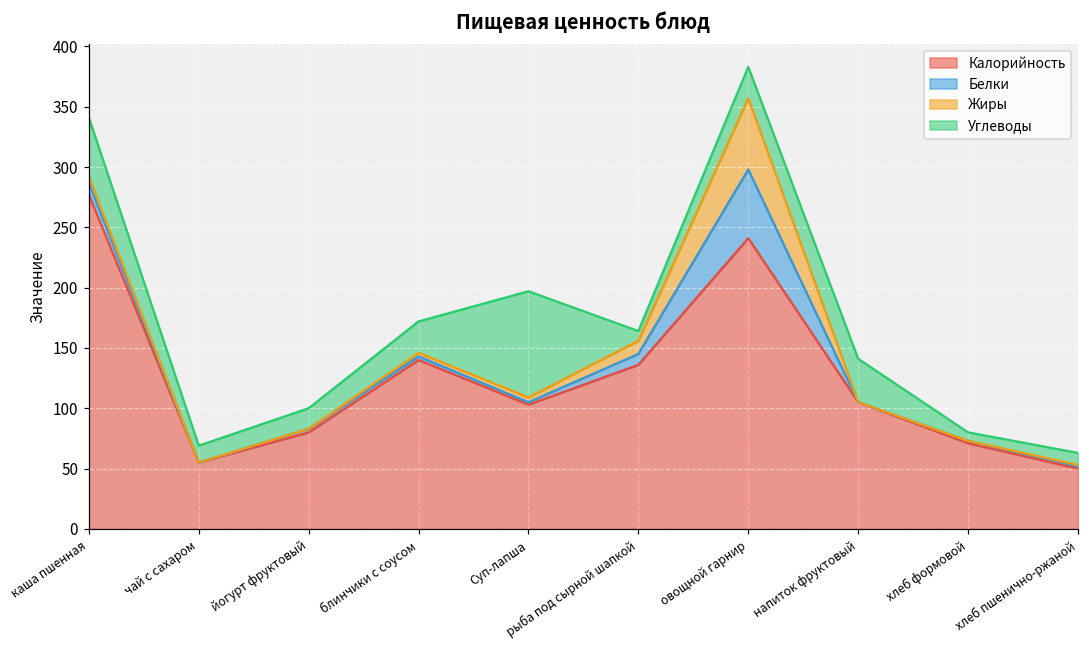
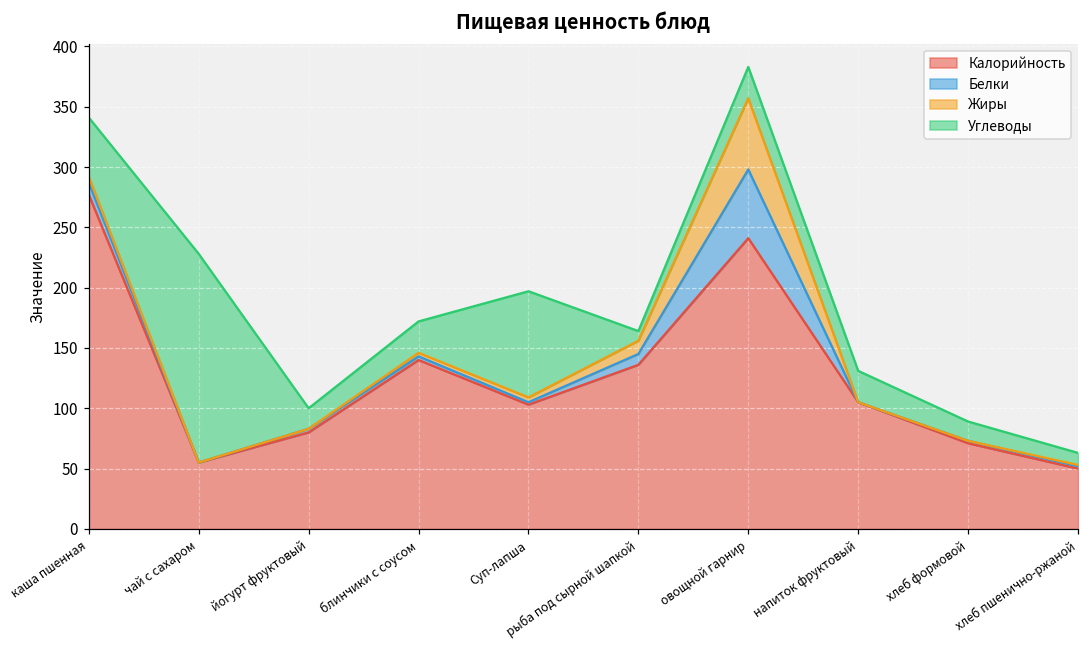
  {
    "Калорийность": {
      "каша пшенная": 277,
      "йогурт фруктовый": 80,
      "блинчики с соусом": 140,
      "рыба под сырной шапкой": 136,
      "овощной гарнир": 241
    },
    "Белки": {
      "каша пшенная": 10,
      "блинчики с соусом": 3,
      "рыба под сырной шапкой": 9,
      "овощной гарнир": 57
    },
    "Жиры": {
      "каша пшенная": 5,
      "блинчики с соусом": 3,
      "Суп-лапша": 4,
      "рыба под сырной шапкой": 11,
      "овощной гарнир": 59
    },
    "Углеводы": {
      "каша пшенная": 49,
-     "чай с сахаром": 14,
+     "чай с сахаром": 173,
      "йогурт фруктовый": 17,
      "блинчики с соусом": 26,
      "Суп-лапша": 88,
      "рыба под сырной шапкой": 8,
      "овощной гарнир": 26,
-     "напиток фруктовый": 36,
-     "хлеб формовой": 7,
+     "напиток фруктовый": 26,
+     "хлеб формовой": 16,
      "хлеб пшенично-ржаной": 10
    }
  }
